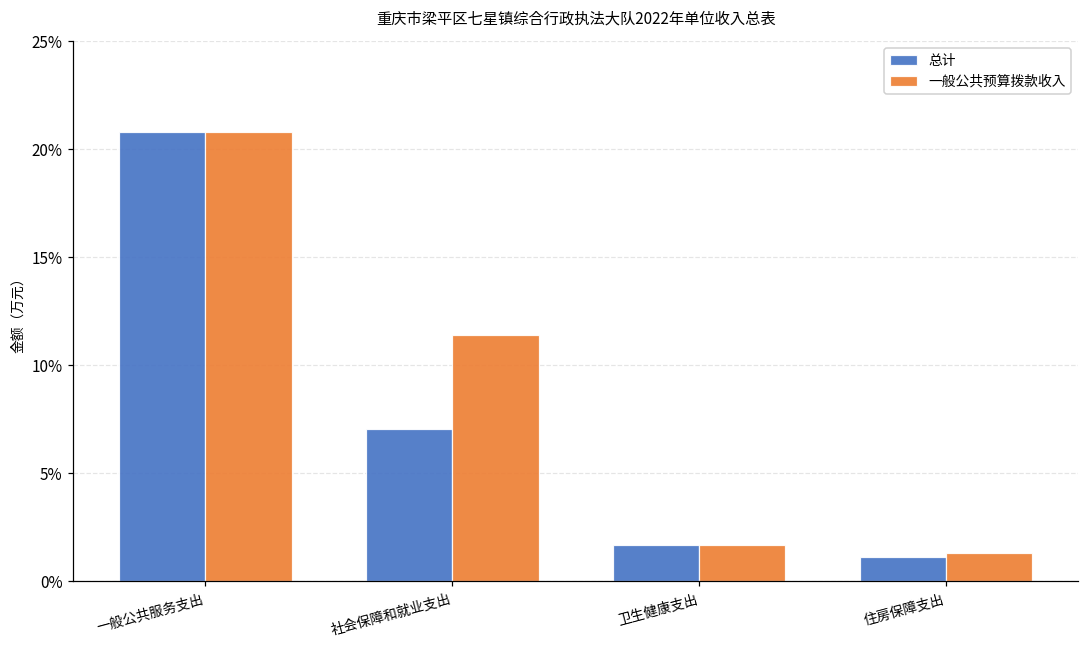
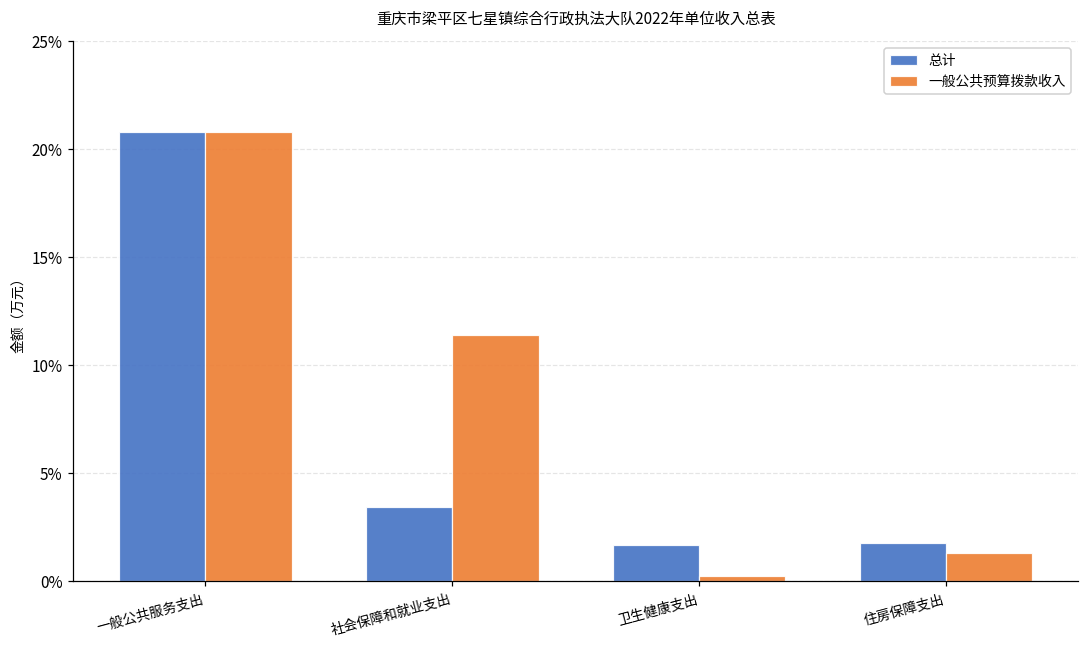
  {
    "总计": {
      "一般公共服务支出": "20.8%",
-     "社会保障和就业支出": "7.0%",
+     "社会保障和就业支出": "3.5%",
      "卫生健康支出": "1.7%",
-     "住房保障支出": "1.2%"
+     "住房保障支出": "1.8%"
    },
    "一般公共预算拨款收入": {
      "一般公共服务支出": "20.8%",
      "社会保障和就业支出": "11.4%",
-     "卫生健康支出": "1.7%",
+     "卫生健康支出": "0.3%",
      "住房保障支出": "1.3%"
    }
  }
